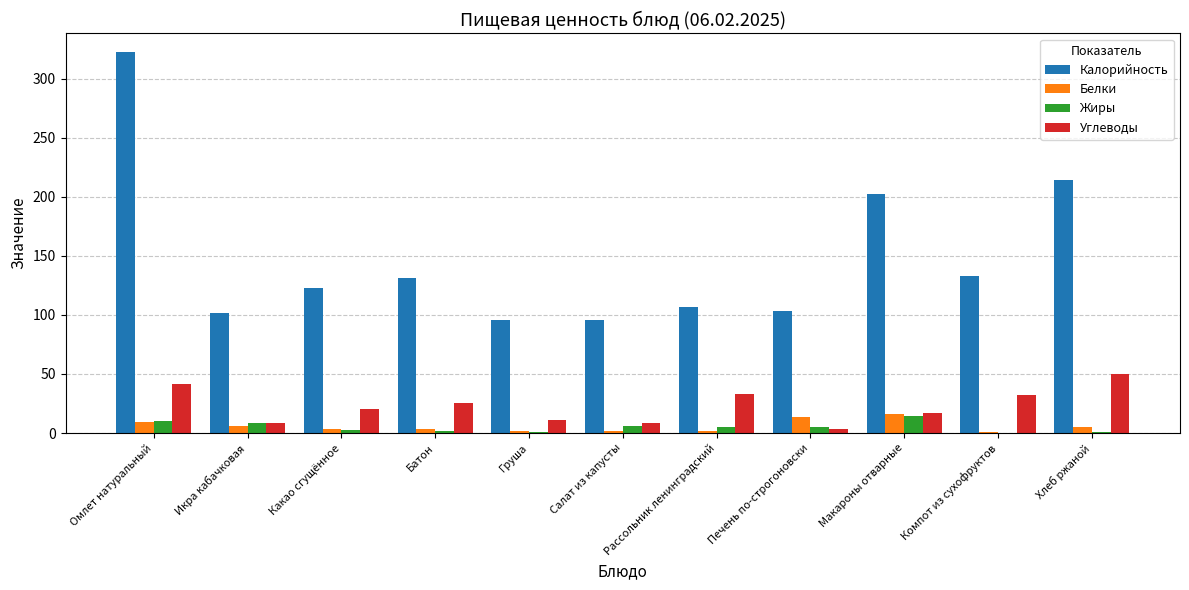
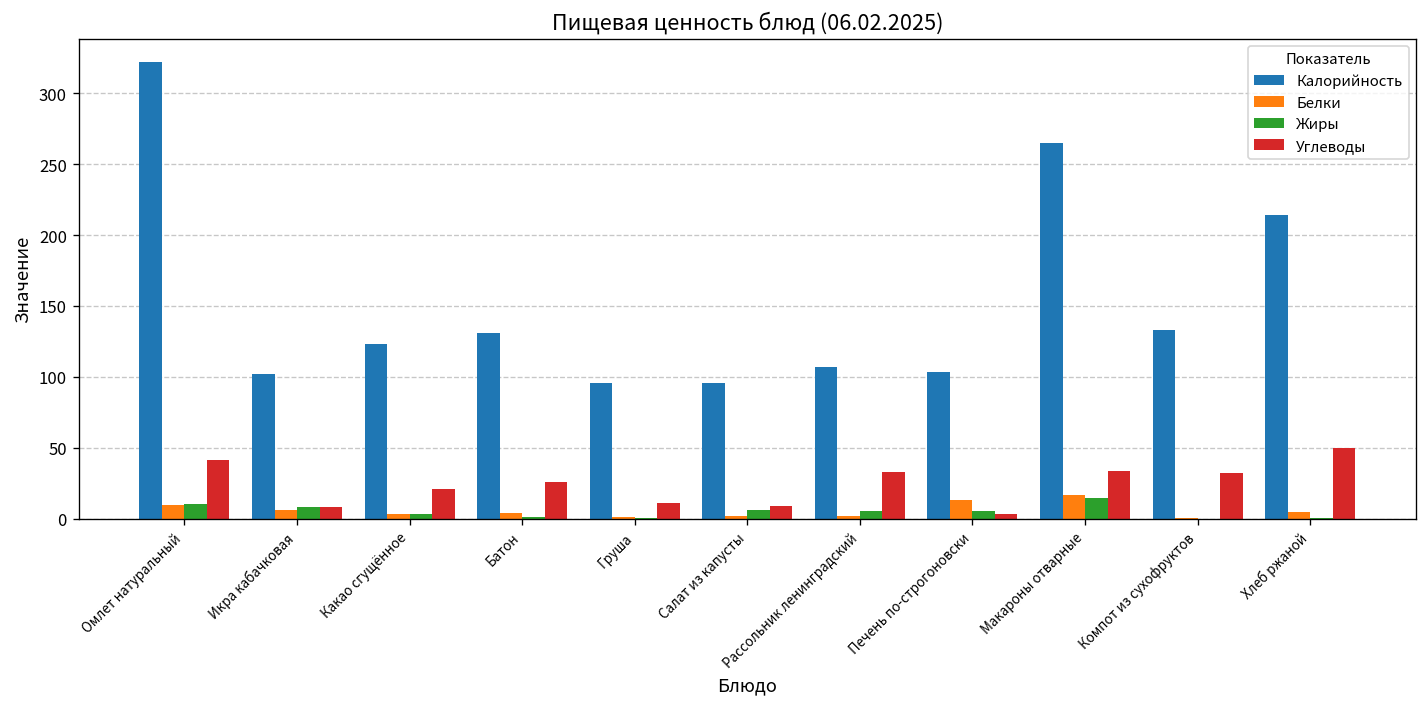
  {
    "Калорийность": {
      "Омлет натуральный": 322,
      "Икра кабачковая": 102,
      "Какао сгущённое": 123,
      "Батон": 131,
      "Груша": 96,
      "Салат из капусты": 96,
      "Рассольник ленинградский": 107,
      "Печень по-строгоновски": 103,
-     "Макароны отварные": 202,
+     "Макароны отварные": 265,
      "Компот из сухофруктов": 133,
      "Хлеб ржаной": 214
    },
    "Белки": {
      "Омлет натуральный": 9,
      "Икра кабачковая": 6,
      "Какао сгущённое": 3,
      "Батон": 4,
      "Печень по-строгоновски": 13,
      "Макароны отварные": 16,
      "Хлеб ржаной": 5
    },
    "Жиры": {
      "Омлет натуральный": 10,
      "Икра кабачковая": 8,
      "Какао сгущённое": 3,
      "Салат из капусты": 6,
      "Рассольник ленинградский": 5,
      "Печень по-строгоновски": 5,
      "Макароны отварные": 15
    },
    "Углеводы": {
      "Омлет натуральный": 41,
      "Икра кабачковая": 8,
      "Какао сгущённое": 21,
      "Батон": 26,
      "Груша": 11,
      "Салат из капусты": 9,
      "Рассольник ленинградский": 33,
      "Печень по-строгоновски": 4,
-     "Макароны отварные": 17,
+     "Макароны отварные": 34,
      "Компот из сухофруктов": 32,
      "Хлеб ржаной": 50
    }
  }
